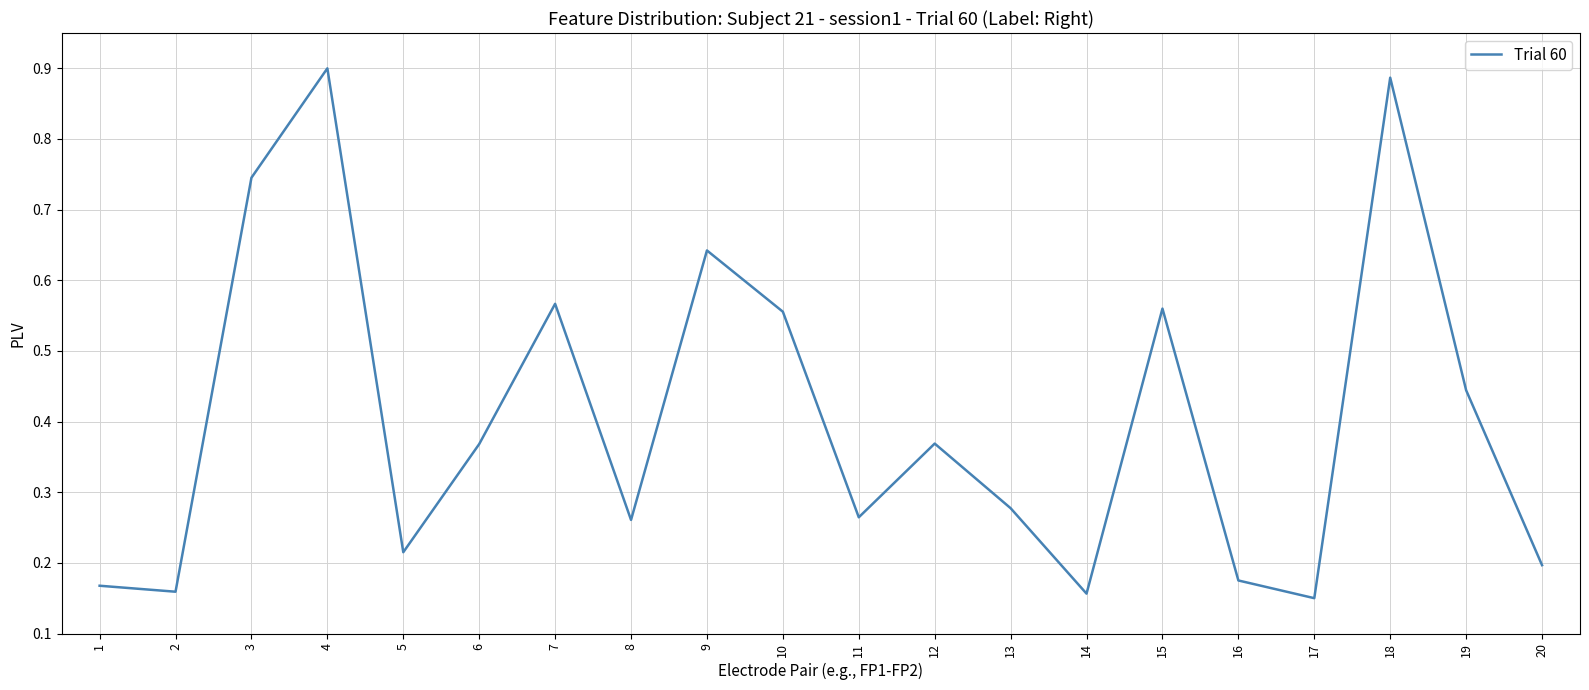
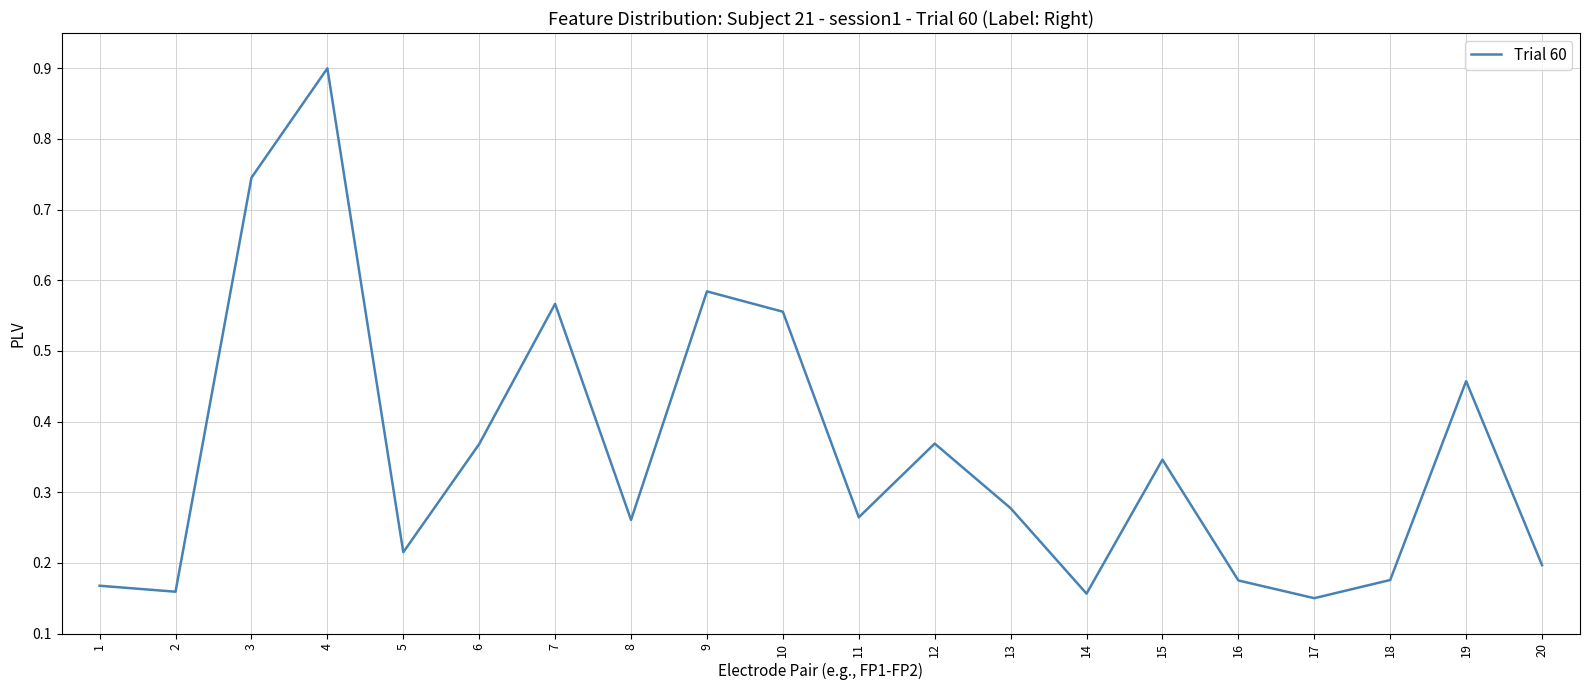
  {
    "1": 0.17,
    "2": 0.16,
    "3": 0.75,
    "4": 0.90,
    "5": 0.22,
    "6": 0.37,
    "7": 0.57,
    "8": 0.26,
-   "9": 0.64,
+   "9": 0.58,
    "10": 0.56,
    "11": 0.26,
    "12": 0.37,
    "13": 0.28,
    "14": 0.16,
-   "15": 0.56,
+   "15": 0.35,
    "16": 0.18,
    "17": 0.15,
-   "18": 0.89,
-   "19": 0.44,
+   "18": 0.18,
+   "19": 0.46,
    "20": 0.20
  }
